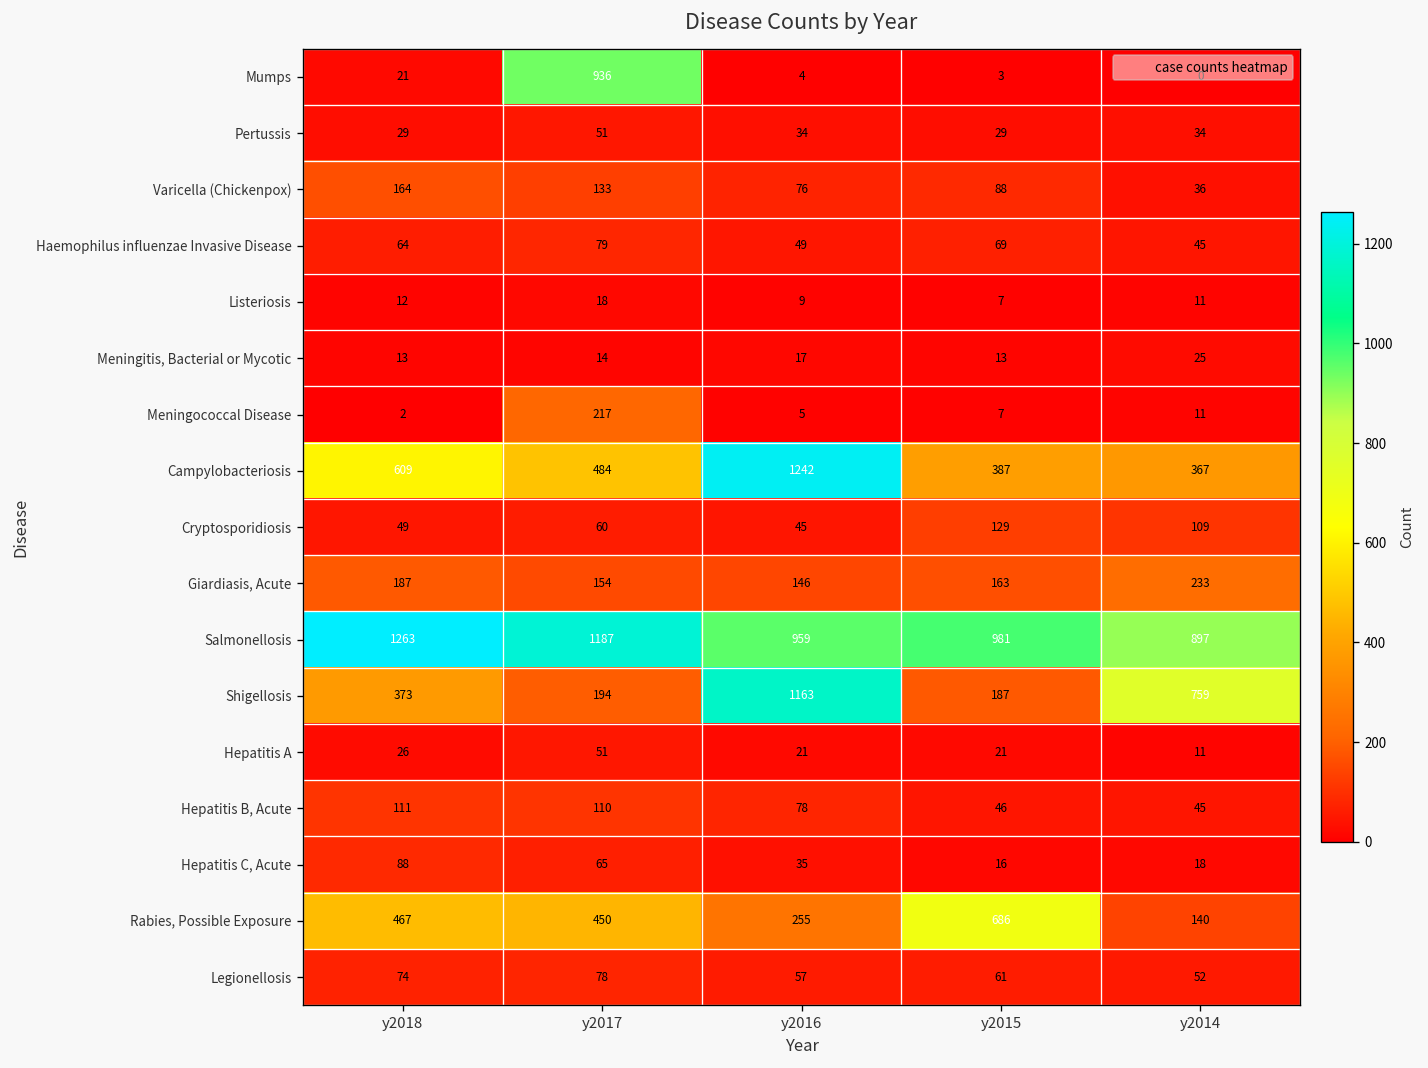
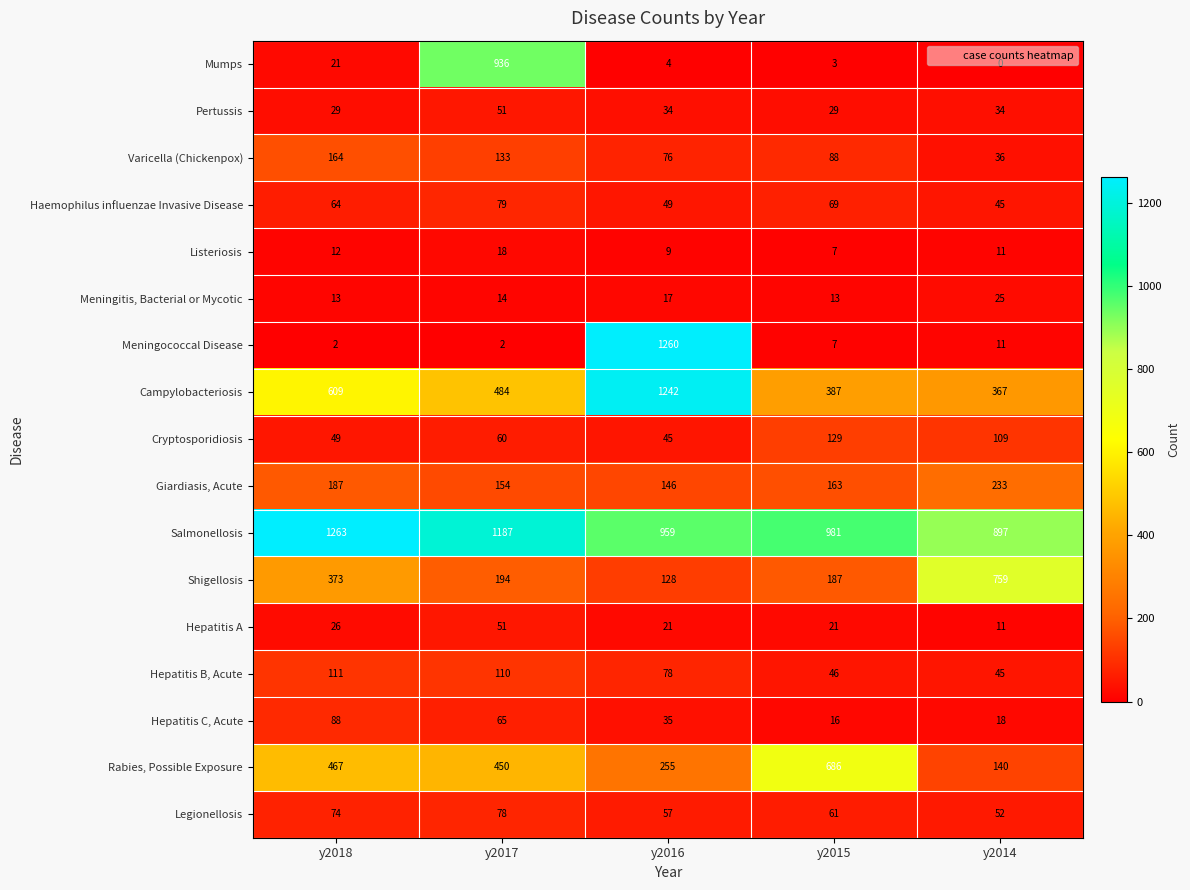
  {
    "Mumps": {
      "y2018": 21,
      "y2017": 936,
      "y2016": 4,
      "y2015": 3
    },
    "Pertussis": {
      "y2018": 29,
      "y2017": 51,
      "y2016": 34,
      "y2015": 29,
      "y2014": 34
    },
    "Varicella (Chickenpox)": {
      "y2018": 164,
      "y2017": 133,
      "y2016": 76,
      "y2015": 88,
      "y2014": 36
    },
    "Haemophilus influenzae Invasive Disease": {
      "y2018": 64,
      "y2017": 79,
      "y2016": 49,
      "y2015": 69,
      "y2014": 45
    },
    "Listeriosis": {
      "y2018": 12,
      "y2017": 18,
      "y2016": 9,
      "y2015": 7,
      "y2014": 11
    },
    "Meningitis, Bacterial or Mycotic": {
      "y2018": 13,
      "y2017": 14,
      "y2016": 17,
      "y2015": 13,
      "y2014": 25
    },
    "Meningococcal Disease": {
      "y2018": 2,
-     "y2017": 217,
-     "y2016": 5,
+     "y2017": 2,
+     "y2016": 1260,
      "y2015": 7,
      "y2014": 11
    },
    "Campylobacteriosis": {
      "y2018": 609,
      "y2017": 484,
      "y2016": 1242,
      "y2015": 387,
      "y2014": 367
    },
    "Cryptosporidiosis": {
      "y2018": 49,
      "y2017": 60,
      "y2016": 45,
      "y2015": 129,
      "y2014": 109
    },
    "Giardiasis, Acute": {
      "y2018": 187,
      "y2017": 154,
      "y2016": 146,
      "y2015": 163,
      "y2014": 233
    },
    "Salmonellosis": {
      "y2018": 1263,
      "y2017": 1187,
      "y2016": 959,
      "y2015": 981,
      "y2014": 897
    },
    "Shigellosis": {
      "y2018": 373,
      "y2017": 194,
-     "y2016": 1163,
+     "y2016": 128,
      "y2015": 187,
      "y2014": 759
    },
    "Hepatitis A": {
      "y2018": 26,
      "y2017": 51,
      "y2016": 21,
      "y2015": 21,
      "y2014": 11
    },
    "Hepatitis B, Acute": {
      "y2018": 111,
      "y2017": 110,
      "y2016": 78,
      "y2015": 46,
      "y2014": 45
    },
    "Hepatitis C, Acute": {
      "y2018": 88,
      "y2017": 65,
      "y2016": 35,
      "y2015": 16,
      "y2014": 18
    },
    "Rabies, Possible Exposure": {
      "y2018": 467,
      "y2017": 450,
      "y2016": 255,
      "y2015": 686,
      "y2014": 140
    },
    "Legionellosis": {
      "y2018": 74,
      "y2017": 78,
      "y2016": 57,
      "y2015": 61,
      "y2014": 52
    }
  }
